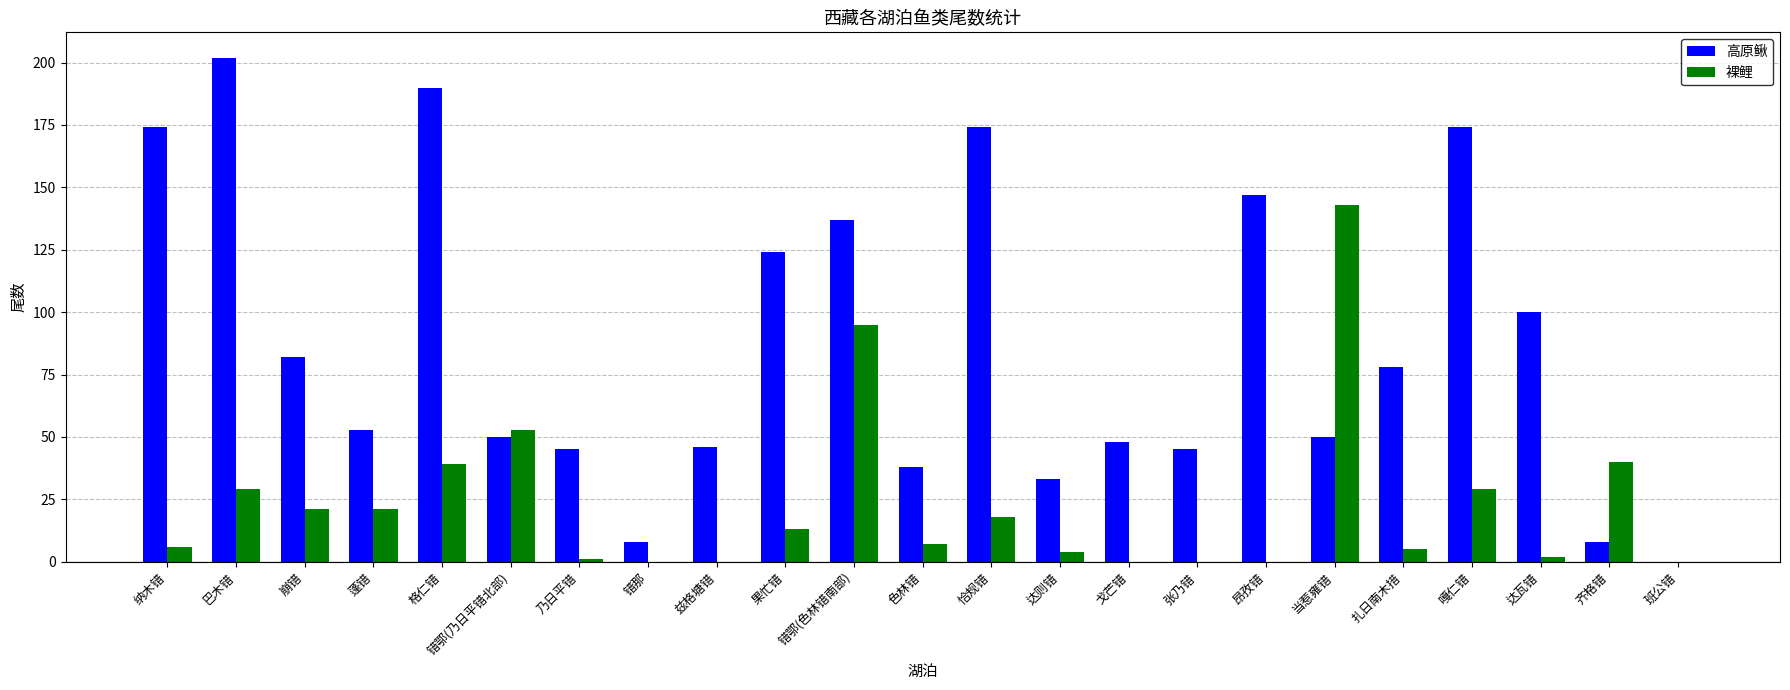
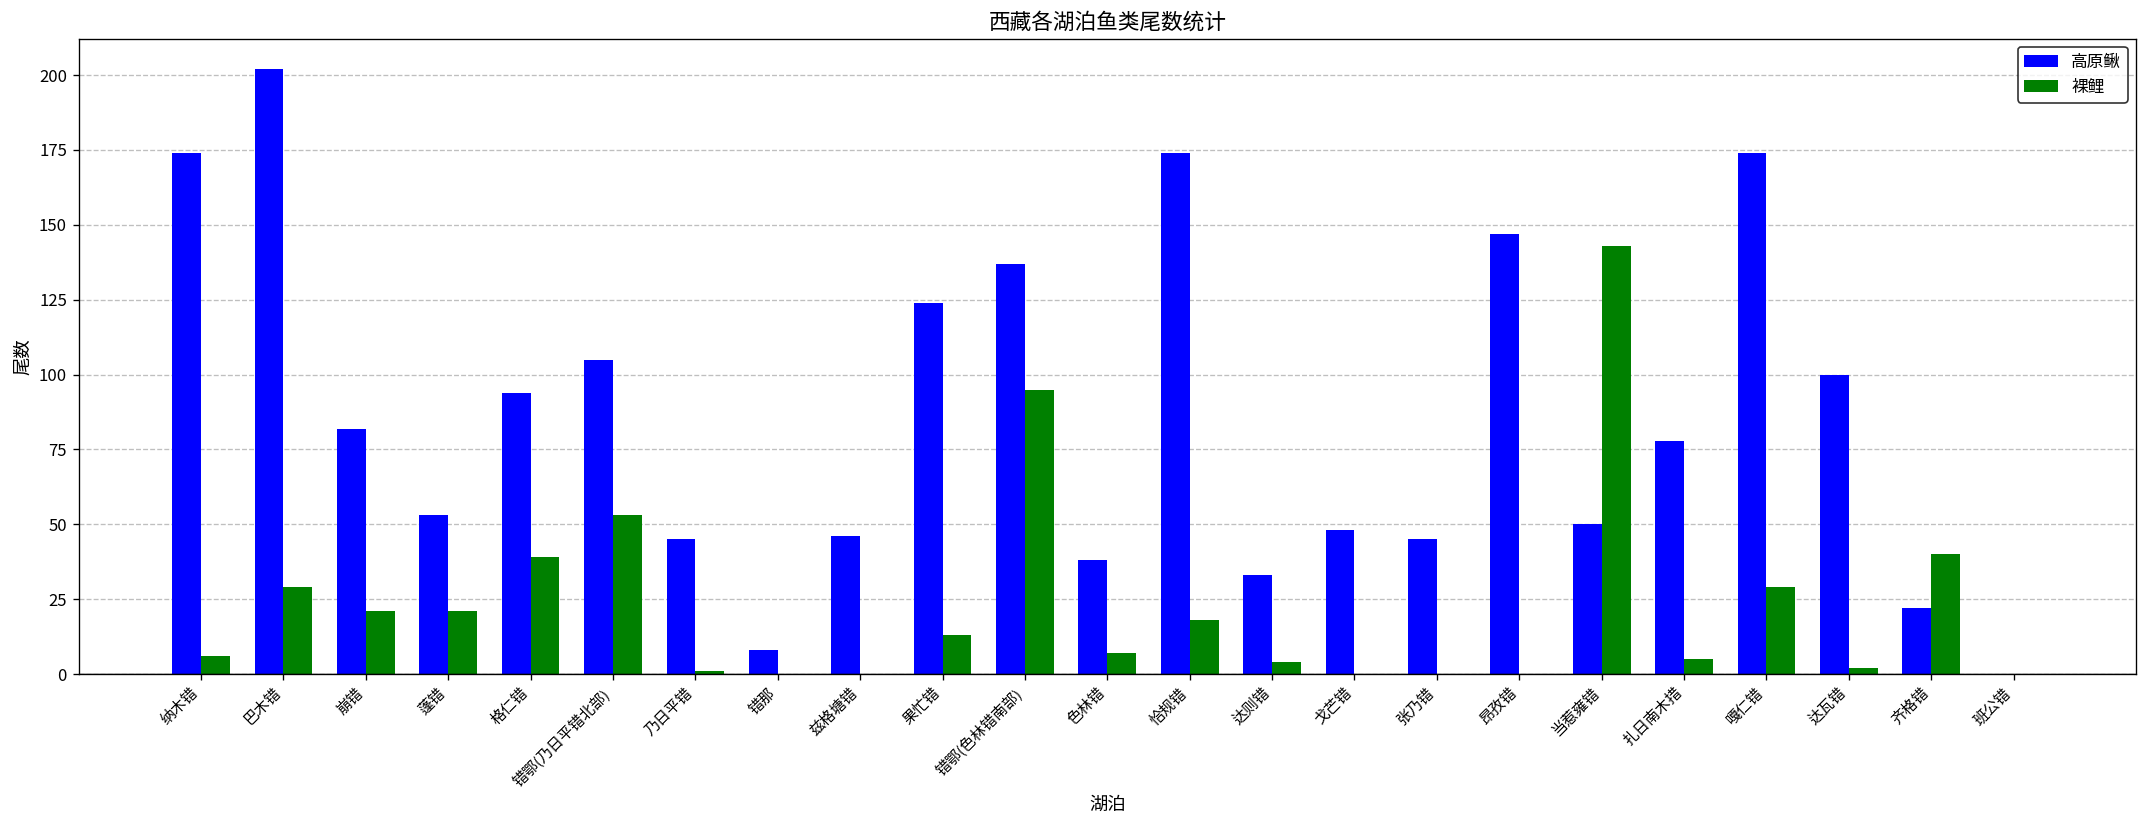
  {
    "高原鳅": {
      "纳木错": 174,
      "巴木错": 202,
      "崩错": 82,
      "蓬错": 53,
-     "格仁错": 190,
-     "错鄂(乃日平错北部)": 50,
+     "格仁错": 94,
+     "错鄂(乃日平错北部)": 105,
      "乃日平错": 45,
      "错那": 8,
      "兹格塘错": 46,
      "果忙错": 124,
      "错鄂(色林错南部)": 137,
      "色林错": 38,
      "恰规错": 174,
      "达则错": 33,
      "戈芒错": 48,
      "张乃错": 45,
      "昂孜错": 147,
      "当惹雍错": 50,
      "扎日南木措": 78,
      "嘎仁错": 174,
      "达瓦错": 100,
-     "齐格错": 8,
+     "齐格错": 22,
      "班公错": 0
    },
    "裸鲤": {
      "纳木错": 6,
      "巴木错": 29,
      "崩错": 21,
      "蓬错": 21,
      "格仁错": 39,
      "错鄂(乃日平错北部)": 53,
      "错那": 0,
      "兹格塘错": 0,
      "果忙错": 13,
      "错鄂(色林错南部)": 95,
      "色林错": 7,
      "恰规错": 18,
      "达则错": 4,
      "戈芒错": 0,
      "张乃错": 0,
      "昂孜错": 0,
      "当惹雍错": 143,
      "扎日南木措": 5,
      "嘎仁错": 29,
      "达瓦错": 2,
      "齐格错": 40,
      "班公错": 0
    }
  }
